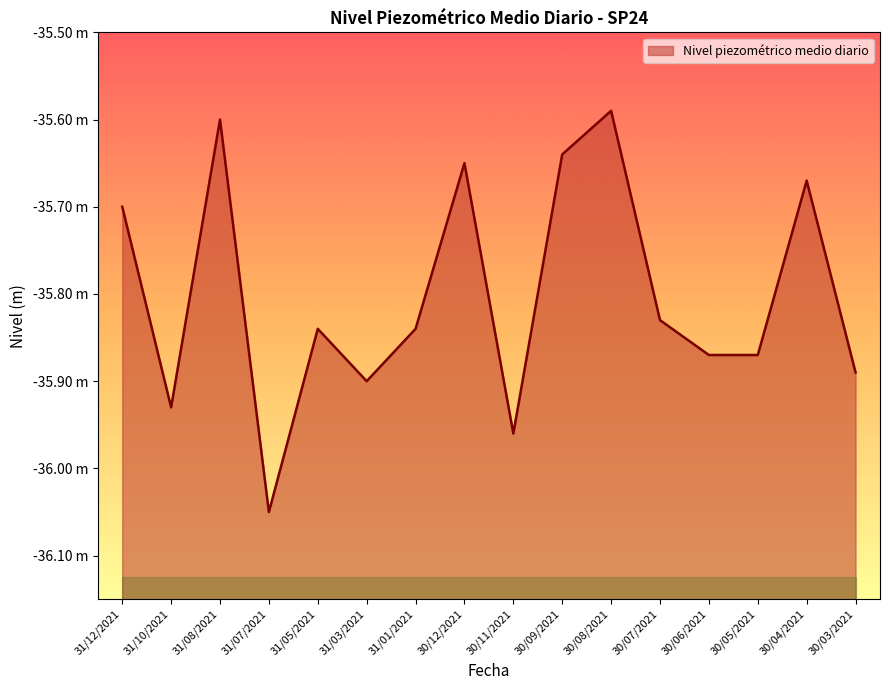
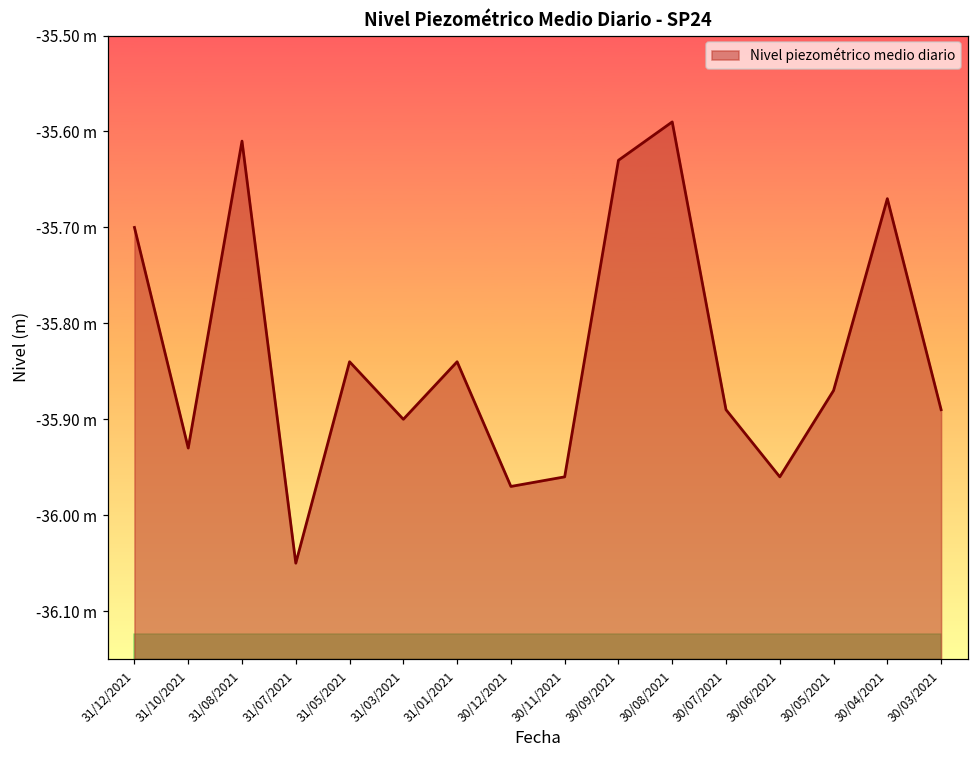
  {
    "Nivel piezométrico medio diario": {
      "31/12/2021": "-35.70 m",
      "31/10/2021": "-35.93 m",
-     "31/08/2021": "-35.60 m",
+     "31/08/2021": "-35.61 m",
      "31/07/2021": "-36.05 m",
      "31/05/2021": "-35.84 m",
      "31/03/2021": "-35.90 m",
      "31/01/2021": "-35.84 m",
-     "30/12/2021": "-35.65 m",
+     "30/12/2021": "-35.97 m",
      "30/11/2021": "-35.96 m",
-     "30/09/2021": "-35.64 m",
+     "30/09/2021": "-35.63 m",
      "30/08/2021": "-35.59 m",
-     "30/07/2021": "-35.83 m",
-     "30/06/2021": "-35.87 m",
+     "30/07/2021": "-35.89 m",
+     "30/06/2021": "-35.96 m",
      "30/05/2021": "-35.87 m",
      "30/04/2021": "-35.67 m",
      "30/03/2021": "-35.89 m"
    }
  }
